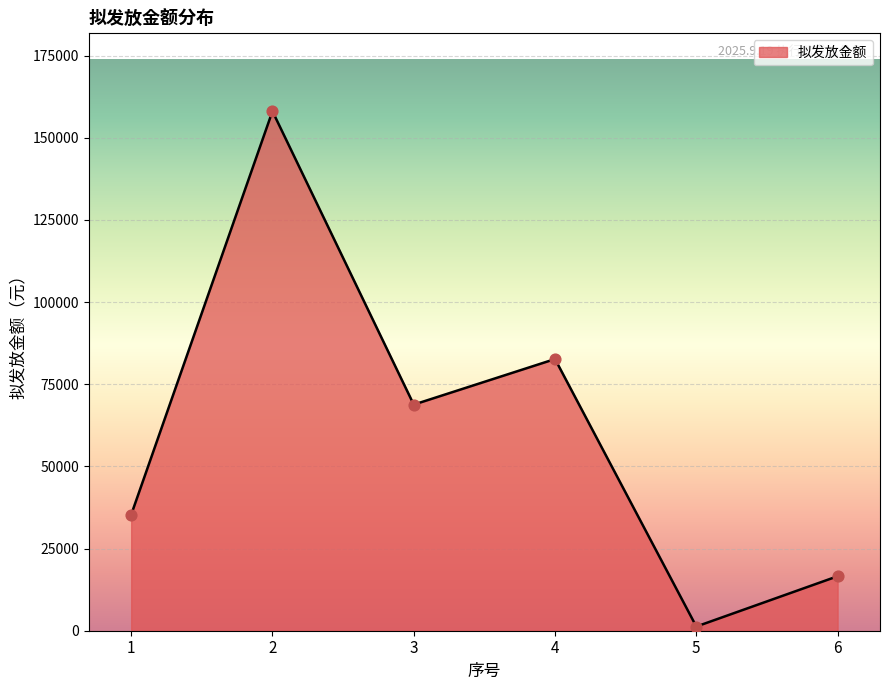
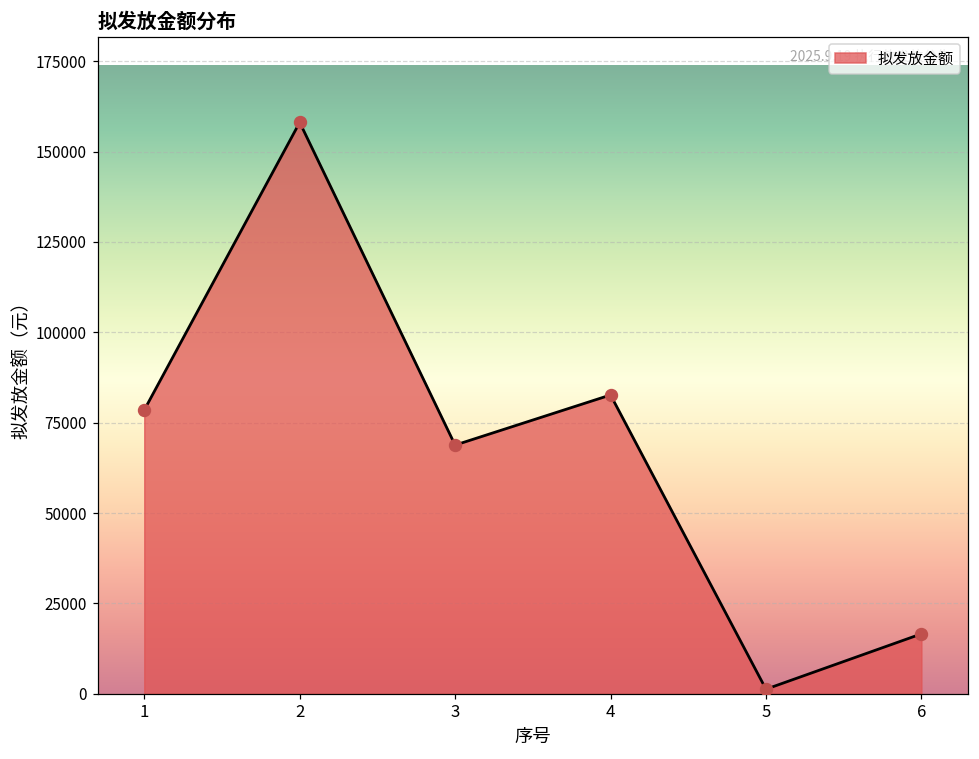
  {
-   "1": 35000,
+   "1": 79000,
    "2": 158000,
    "3": 69000,
    "4": 83000,
    "5": 1000,
    "6": 17000
  }
